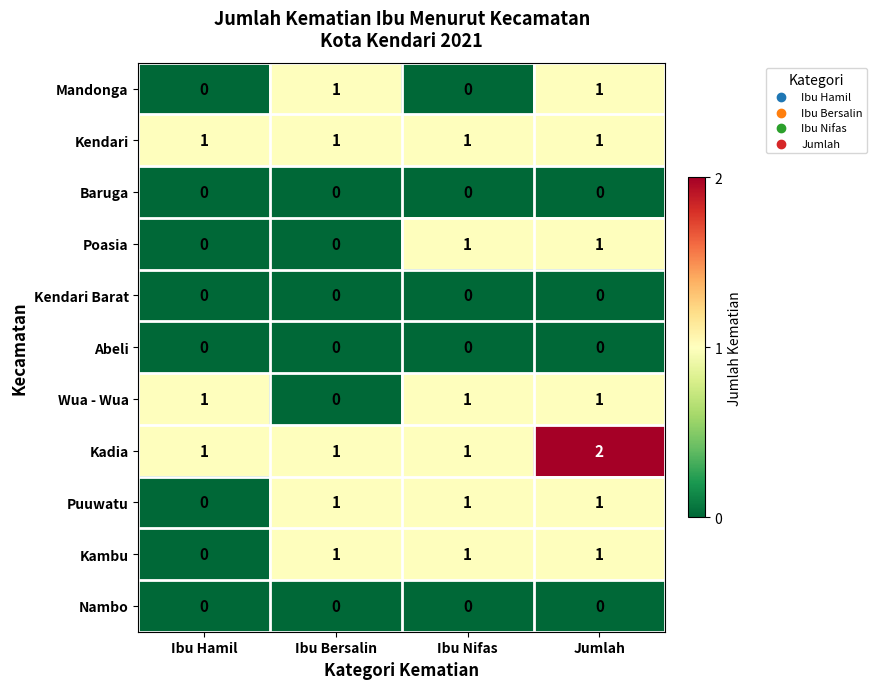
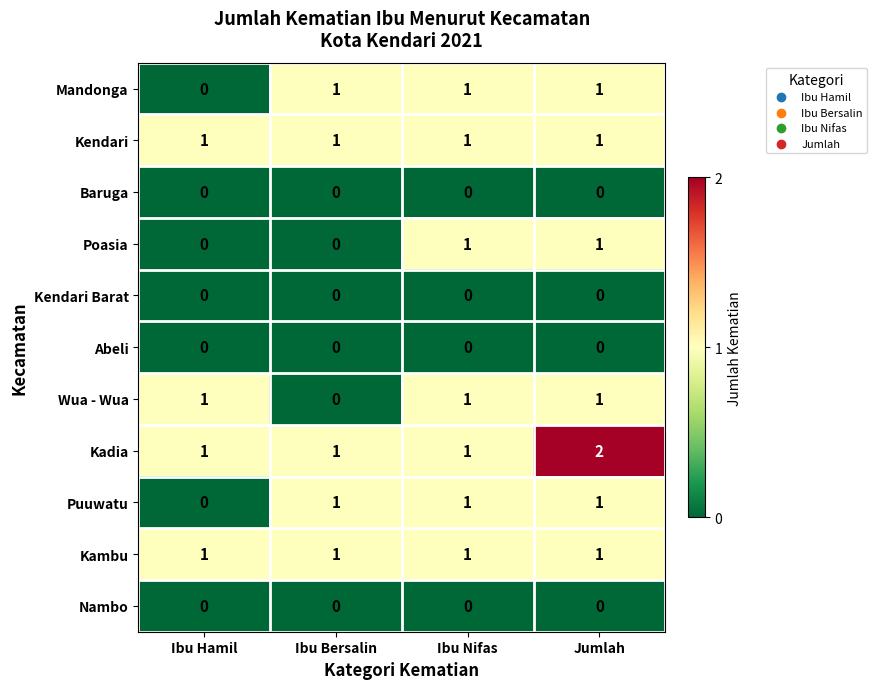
  {
    "Mandonga": {
      "Ibu Hamil": 0,
      "Ibu Bersalin": 1,
-     "Ibu Nifas": 0,
+     "Ibu Nifas": 1,
      "Jumlah": 1
    },
    "Kendari": {
      "Ibu Hamil": 1,
      "Ibu Bersalin": 1,
      "Ibu Nifas": 1,
      "Jumlah": 1
    },
    "Baruga": {
      "Ibu Hamil": 0,
      "Ibu Bersalin": 0,
      "Ibu Nifas": 0,
      "Jumlah": 0
    },
    "Poasia": {
      "Ibu Hamil": 0,
      "Ibu Bersalin": 0,
      "Ibu Nifas": 1,
      "Jumlah": 1
    },
    "Kendari Barat": {
      "Ibu Hamil": 0,
      "Ibu Bersalin": 0,
      "Ibu Nifas": 0,
      "Jumlah": 0
    },
    "Abeli": {
      "Ibu Hamil": 0,
      "Ibu Bersalin": 0,
      "Ibu Nifas": 0,
      "Jumlah": 0
    },
    "Wua - Wua": {
      "Ibu Hamil": 1,
      "Ibu Bersalin": 0,
      "Ibu Nifas": 1,
      "Jumlah": 1
    },
    "Kadia": {
      "Ibu Hamil": 1,
      "Ibu Bersalin": 1,
      "Ibu Nifas": 1,
      "Jumlah": 2
    },
    "Puuwatu": {
      "Ibu Hamil": 0,
      "Ibu Bersalin": 1,
      "Ibu Nifas": 1,
      "Jumlah": 1
    },
    "Kambu": {
-     "Ibu Hamil": 0,
+     "Ibu Hamil": 1,
      "Ibu Bersalin": 1,
      "Ibu Nifas": 1,
      "Jumlah": 1
    },
    "Nambo": {
      "Ibu Hamil": 0,
      "Ibu Bersalin": 0,
      "Ibu Nifas": 0,
      "Jumlah": 0
    }
  }
